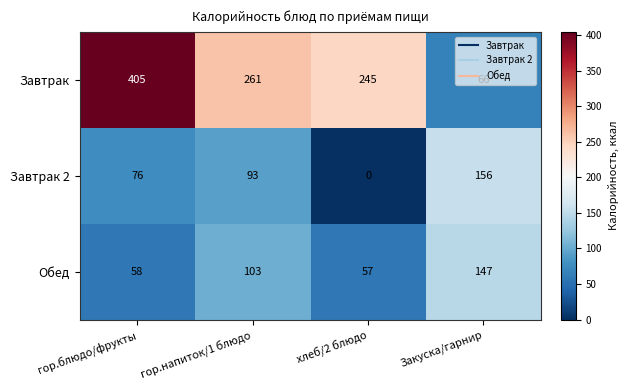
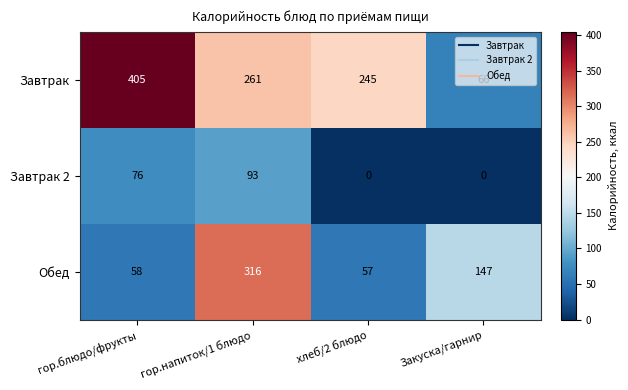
  {
    "Завтрак": {
      "гор.блюдо/фрукты": 405,
      "гор.напиток/1 блюдо": 261,
      "хлеб/2 блюдо": 245
    },
    "Завтрак 2": {
      "гор.блюдо/фрукты": 76,
      "гор.напиток/1 блюдо": 93,
      "хлеб/2 блюдо": 0,
-     "Закуска/гарнир": 156
+     "Закуска/гарнир": 0
    },
    "Обед": {
      "гор.блюдо/фрукты": 58,
-     "гор.напиток/1 блюдо": 103,
+     "гор.напиток/1 блюдо": 316,
      "хлеб/2 блюдо": 57,
      "Закуска/гарнир": 147
    }
  }
